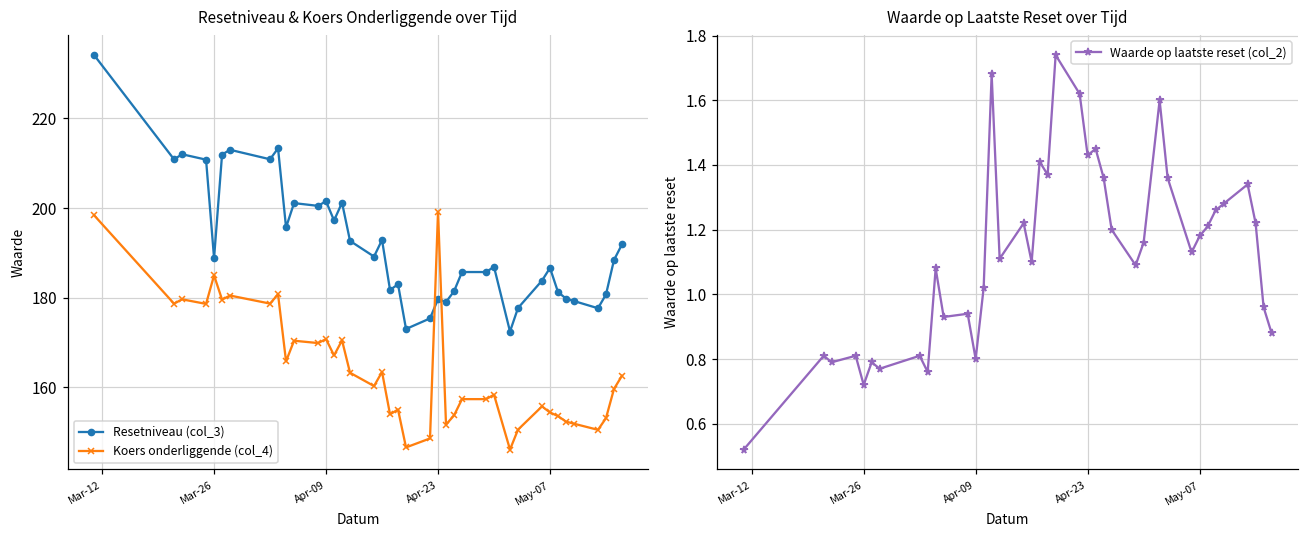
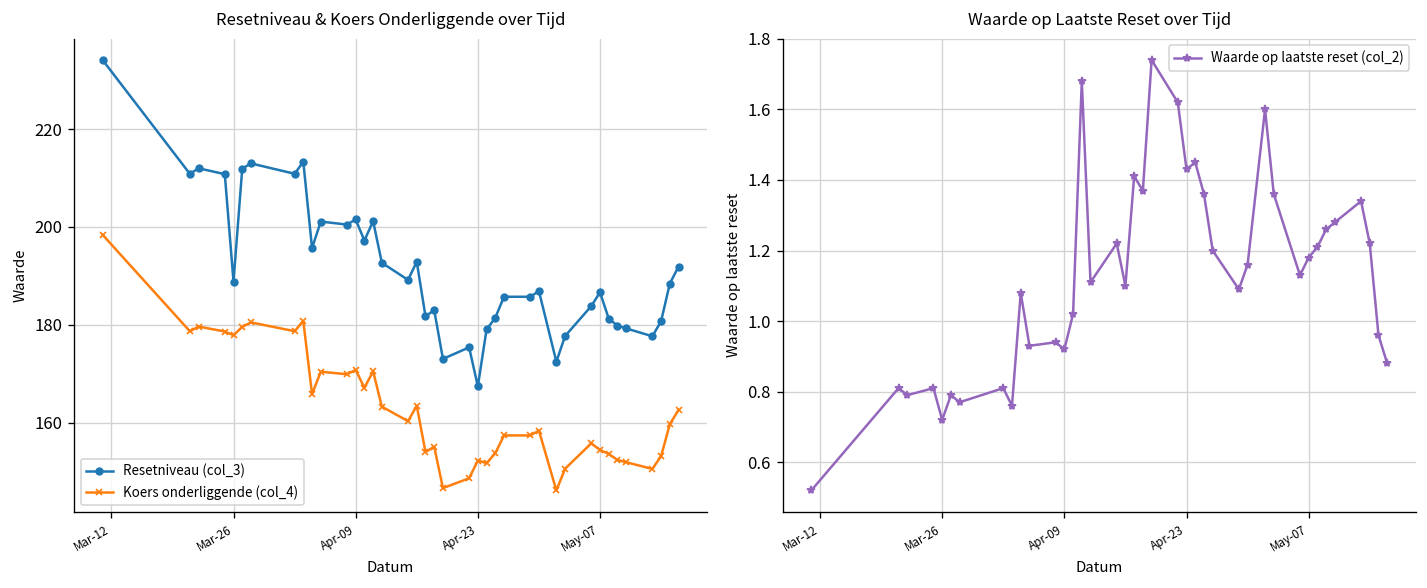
  {
    "Resetniveau & Koers Onderliggende over Tijd": {
      "Resetniveau (col_3)": {
        "Mar-26": 189,
        "Apr-09": 202,
-       "Apr-23": 180,
+       "Apr-23": 167,
        "May-07": 187
      },
      "Koers onderliggende (col_4)": {
-       "Mar-26": 185,
+       "Mar-26": 178,
        "Apr-09": 171,
-       "Apr-23": 199,
+       "Apr-23": 152,
        "May-07": 154
      }
    },
    "Waarde op Laatste Reset over Tijd": {
      "Mar-26": 0.72,
-     "Apr-09": 0.80,
+     "Apr-09": 0.92,
      "Apr-23": 1.43,
      "May-07": 1.18
    }
  }
